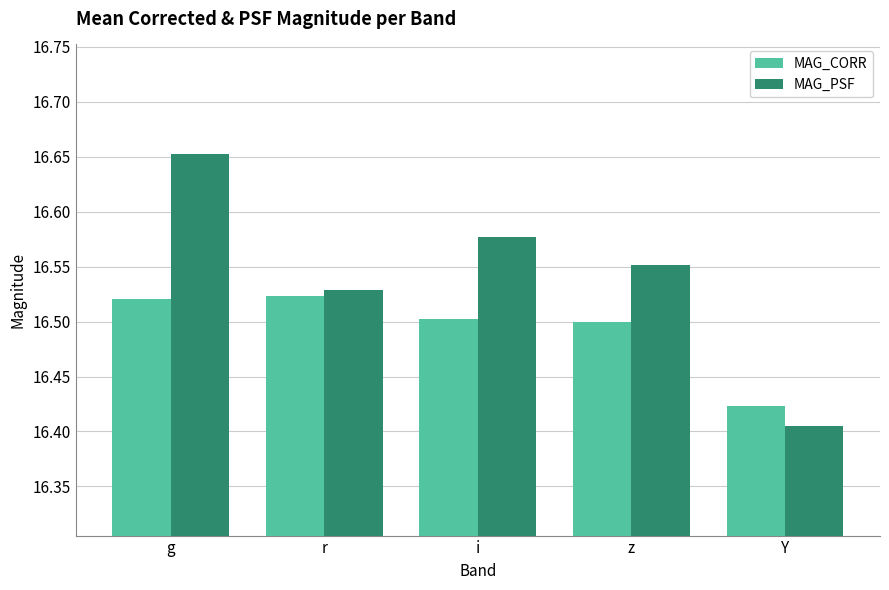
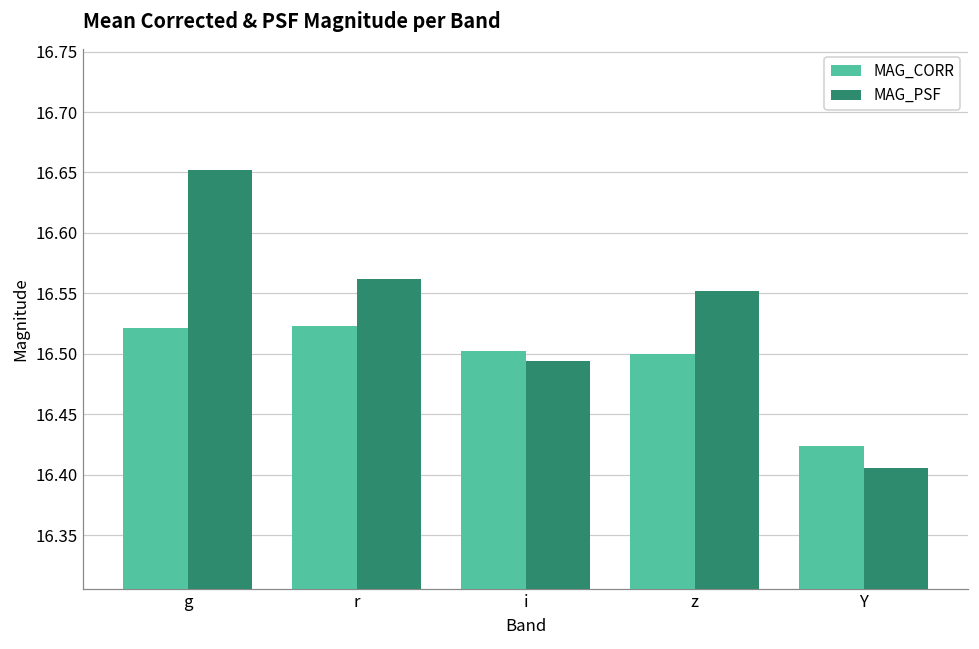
  {
    "MAG_CORR": {
      "g": 16.521,
      "r": 16.523,
      "i": 16.502,
      "z": 16.500,
      "Y": 16.424
    },
    "MAG_PSF": {
      "g": 16.652,
-     "r": 16.529,
-     "i": 16.577,
+     "r": 16.562,
+     "i": 16.494,
      "z": 16.552,
      "Y": 16.405
    }
  }
